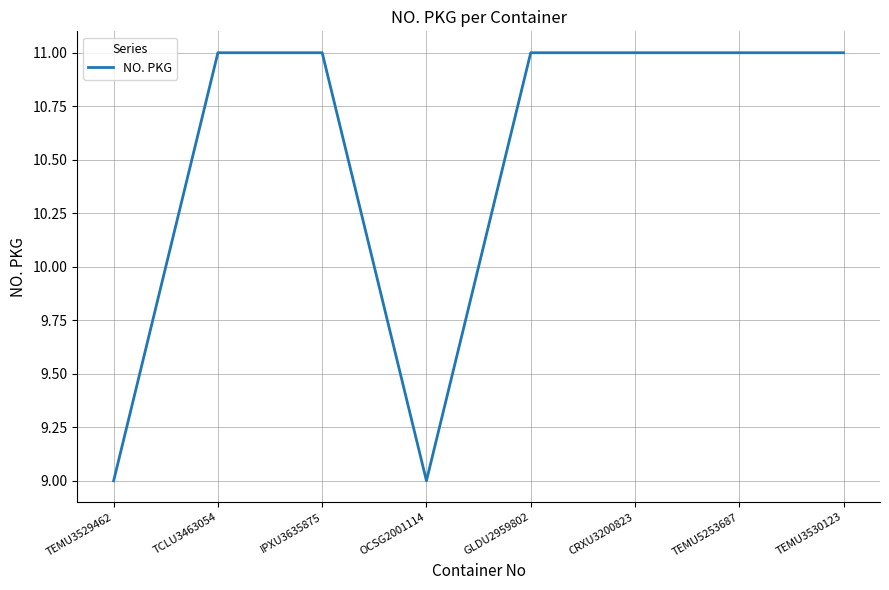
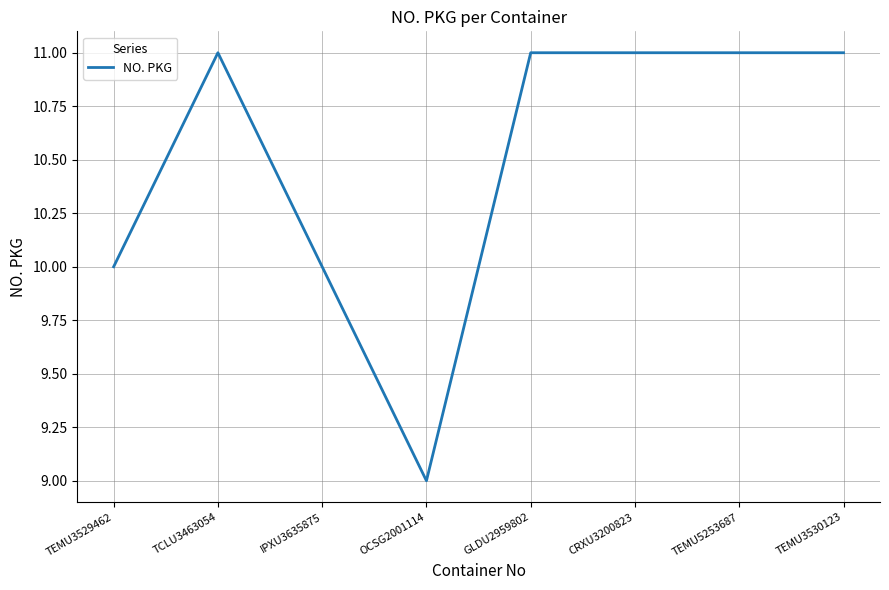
  {
-   "TEMU3529462": 9,
+   "TEMU3529462": 10,
    "TCLU3463054": 11,
-   "IPXU3635875": 11,
+   "IPXU3635875": 10,
    "OCSG2001114": 9,
    "GLDU2959802": 11,
    "CRXU3200823": 11,
    "TEMU5253687": 11,
    "TEMU3530123": 11
  }
